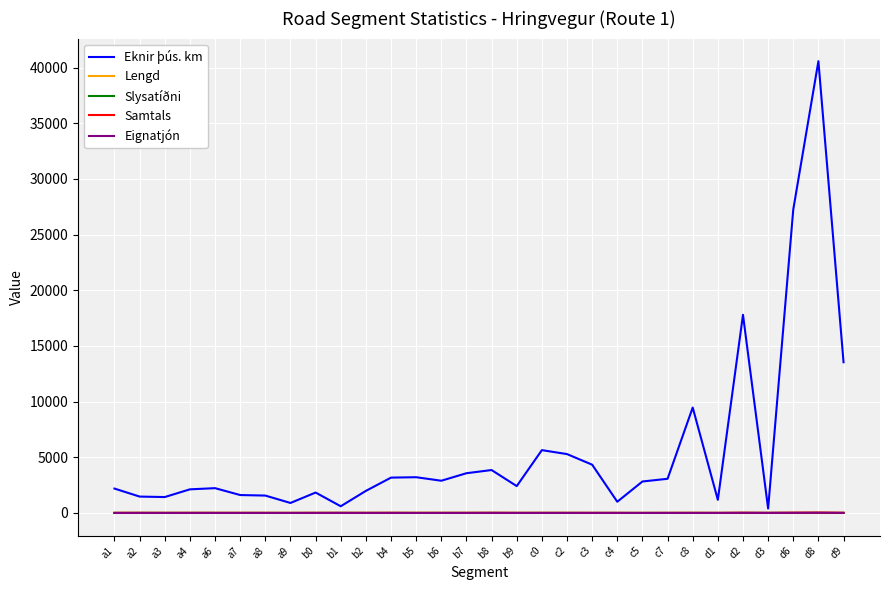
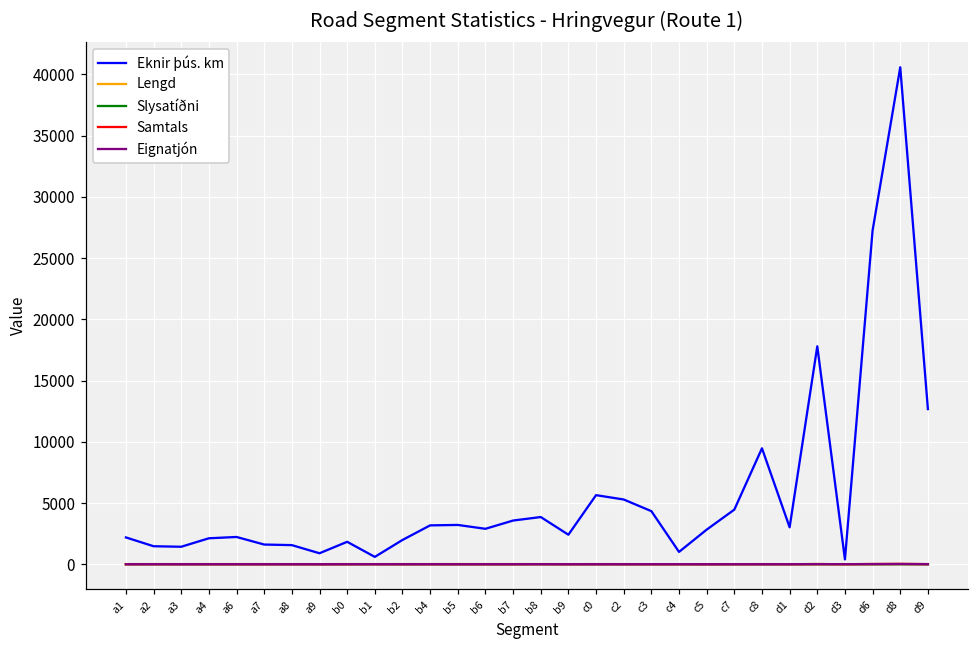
  {
    "Eknir þús. km": {
      "a1": 2200,
      "a2": 1500,
      "a3": 1400,
      "a4": 2100,
      "a6": 2200,
      "a7": 1600,
      "a8": 1600,
      "a9": 900,
      "b0": 1800,
      "b1": 600,
      "b2": 2000,
      "b4": 3200,
      "b5": 3200,
      "b6": 2900,
      "b7": 3600,
      "b8": 3900,
      "b9": 2400,
      "c0": 5600,
      "c2": 5300,
      "c3": 4300,
      "c4": 1000,
      "c5": 2800,
-     "c7": 3100,
+     "c7": 4500,
      "c8": 9500,
-     "d1": 1200,
+     "d1": 3000,
      "d2": 17800,
      "d3": 400,
      "d6": 27300,
      "d8": 40600,
-     "d9": 13500
+     "d9": 12700
    },
    "Eignatjón": {
      "a1": 0,
      "a2": 0,
      "a3": 0,
      "a4": 0,
      "a6": 0,
      "a7": 0,
      "a8": 0,
      "a9": 0,
      "b0": 0,
      "b1": 0,
      "b2": 0,
      "b4": 0,
      "b5": 0,
      "b6": 0,
      "b7": 0,
      "b8": 0,
      "b9": 0,
      "c0": 0,
      "c2": 0,
      "c3": 0,
      "c4": 0,
      "c5": 0,
      "c7": 0,
      "c8": 0,
      "d1": 0,
      "d2": 0,
      "d3": 0,
      "d6": 0,
      "d8": 0,
      "d9": 0
    }
  }
